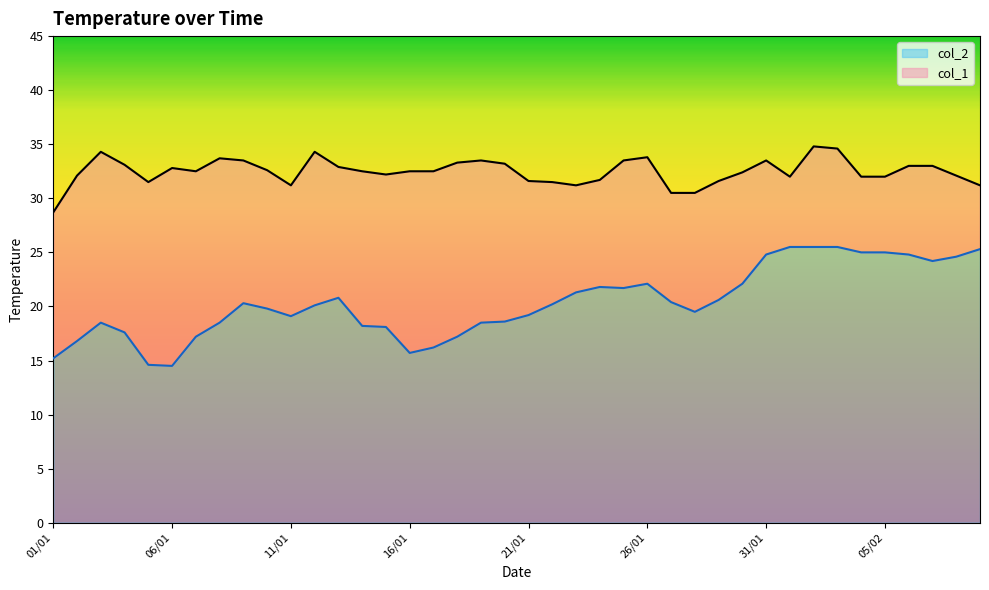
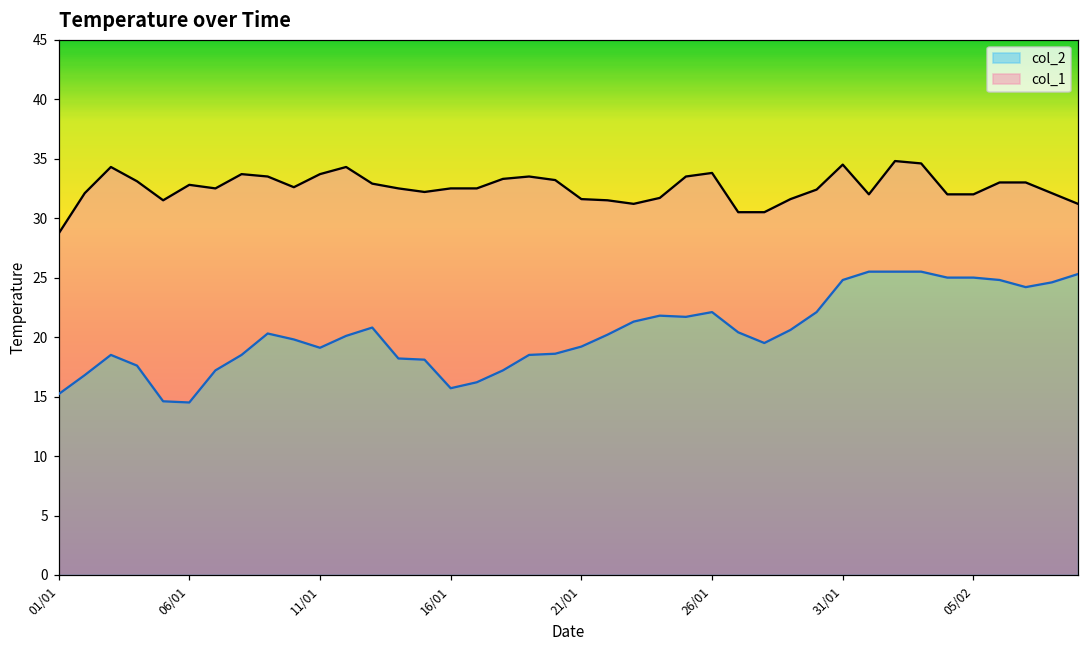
  {
    "col_1": {
      "01/01": 28.7,
      "06/01": 32.8,
-     "11/01": 31.2,
+     "11/01": 33.7,
      "16/01": 32.5,
      "21/01": 31.6,
      "26/01": 33.8,
-     "31/01": 33.5,
+     "31/01": 34.5,
      "05/02": 32.0
    },
    "col_2": {
      "01/01": 15.2,
      "06/01": 14.5,
      "11/01": 19.1,
      "16/01": 15.7,
      "21/01": 19.2,
      "26/01": 22.1,
      "31/01": 24.8,
      "05/02": 25.0
    }
  }
